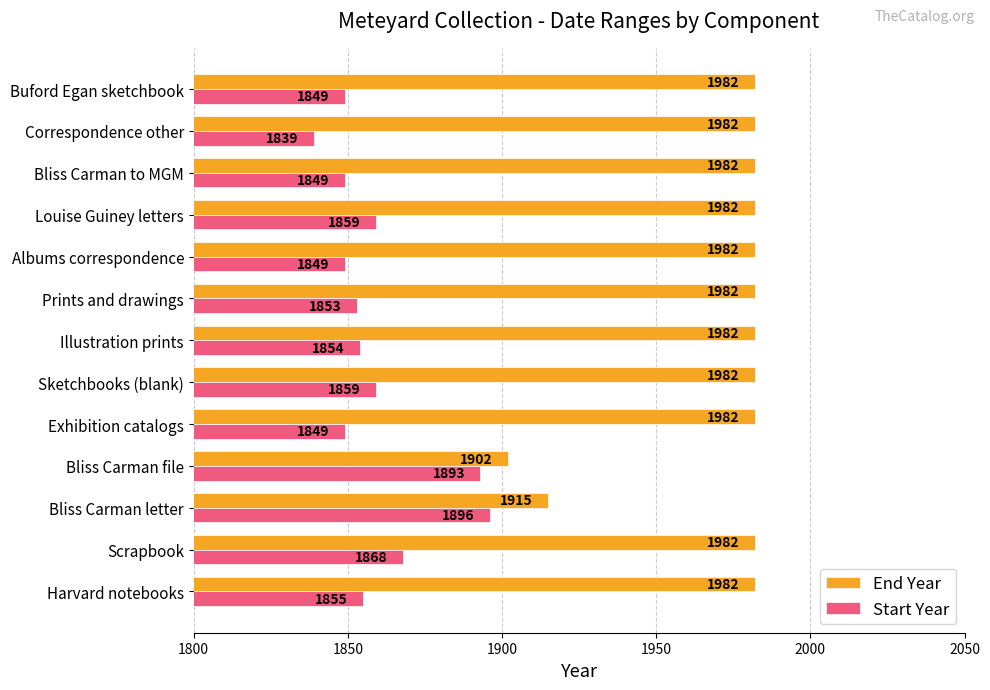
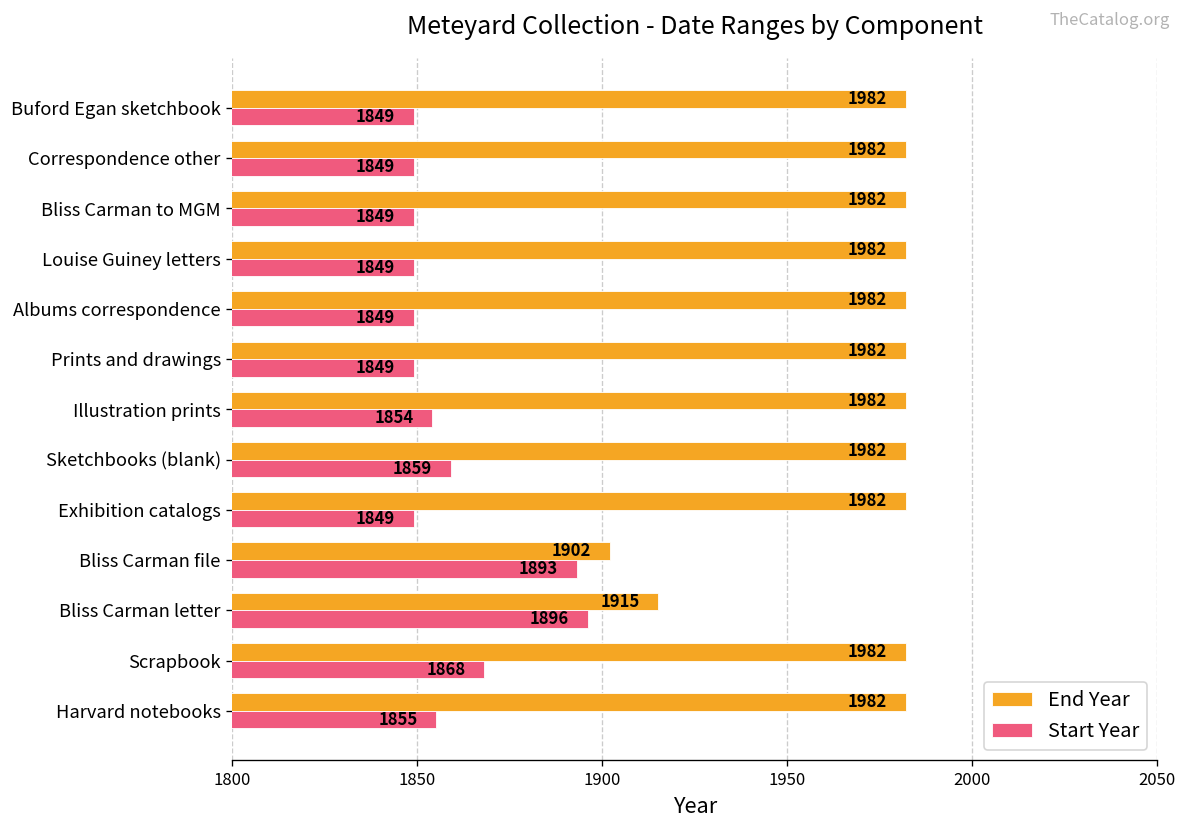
  {
    "End Year": {
      "Buford Egan sketchbook": 1982,
      "Correspondence other": 1982,
      "Bliss Carman to MGM": 1982,
      "Louise Guiney letters": 1982,
      "Albums correspondence": 1982,
      "Prints and drawings": 1982,
      "Illustration prints": 1982,
      "Sketchbooks (blank)": 1982,
      "Exhibition catalogs": 1982,
      "Bliss Carman file": 1902,
      "Bliss Carman letter": 1915,
      "Scrapbook": 1982,
      "Harvard notebooks": 1982
    },
    "Start Year": {
      "Buford Egan sketchbook": 1849,
-     "Correspondence other": 1839,
+     "Correspondence other": 1849,
      "Bliss Carman to MGM": 1849,
-     "Louise Guiney letters": 1859,
+     "Louise Guiney letters": 1849,
      "Albums correspondence": 1849,
-     "Prints and drawings": 1853,
+     "Prints and drawings": 1849,
      "Illustration prints": 1854,
      "Sketchbooks (blank)": 1859,
      "Exhibition catalogs": 1849,
      "Bliss Carman file": 1893,
      "Bliss Carman letter": 1896,
      "Scrapbook": 1868,
      "Harvard notebooks": 1855
    }
  }
